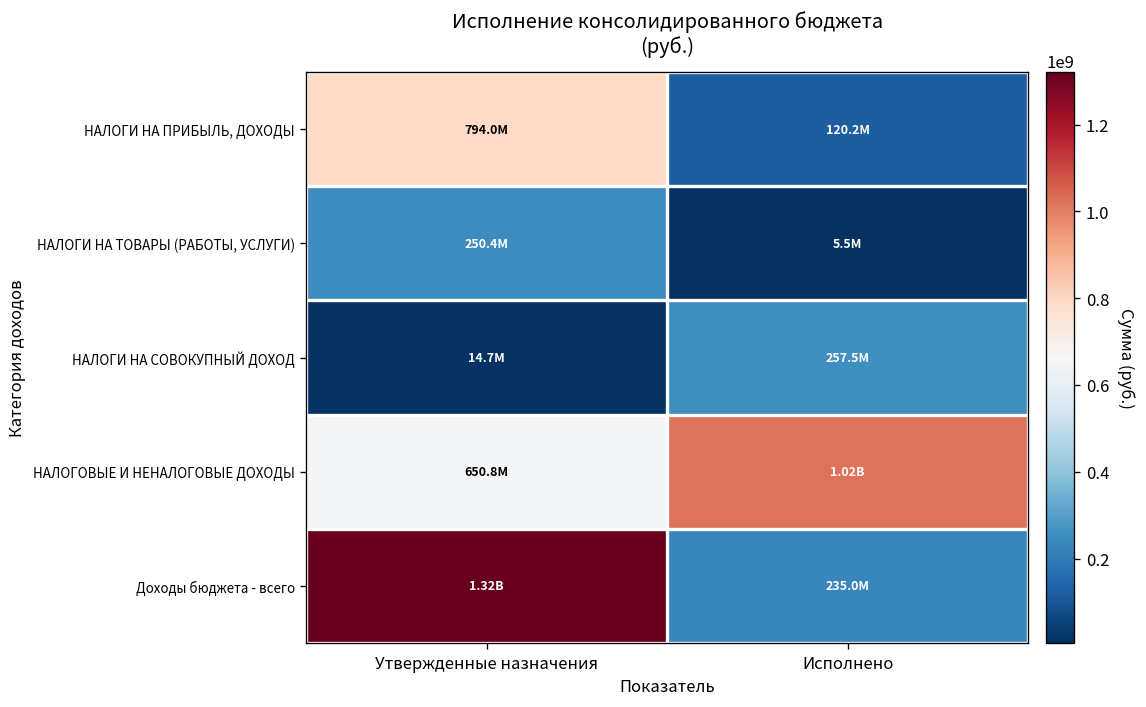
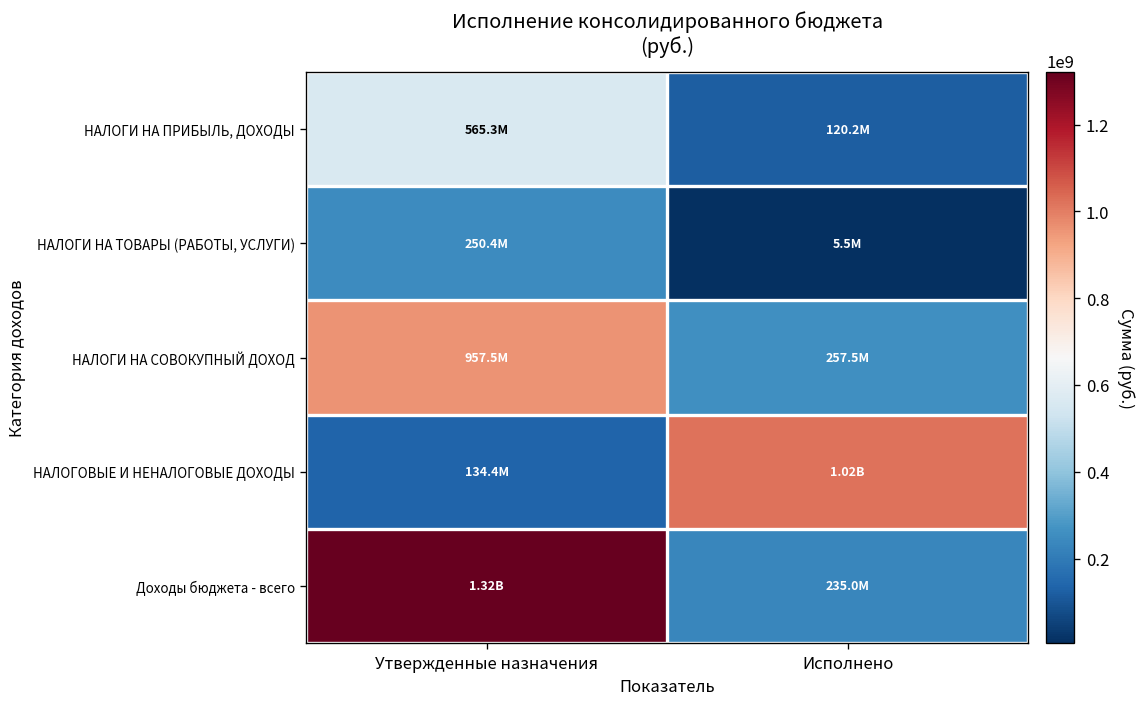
  {
    "НАЛОГИ НА ПРИБЫЛЬ, ДОХОДЫ": {
-     "Утвержденные назначения": "794.0M",
+     "Утвержденные назначения": "565.3M",
      "Исполнено": "120.2M"
    },
    "НАЛОГИ НА ТОВАРЫ (РАБОТЫ, УСЛУГИ)": {
      "Утвержденные назначения": "250.4M",
      "Исполнено": "5.5M"
    },
    "НАЛОГИ НА СОВОКУПНЫЙ ДОХОД": {
-     "Утвержденные назначения": "14.7M",
+     "Утвержденные назначения": "957.5M",
      "Исполнено": "257.5M"
    },
    "НАЛОГОВЫЕ И НЕНАЛОГОВЫЕ ДОХОДЫ": {
-     "Утвержденные назначения": "650.8M",
+     "Утвержденные назначения": "134.4M",
      "Исполнено": "1.02B"
    },
    "Доходы бюджета - всего": {
      "Утвержденные назначения": "1.32B",
      "Исполнено": "235.0M"
    }
  }
